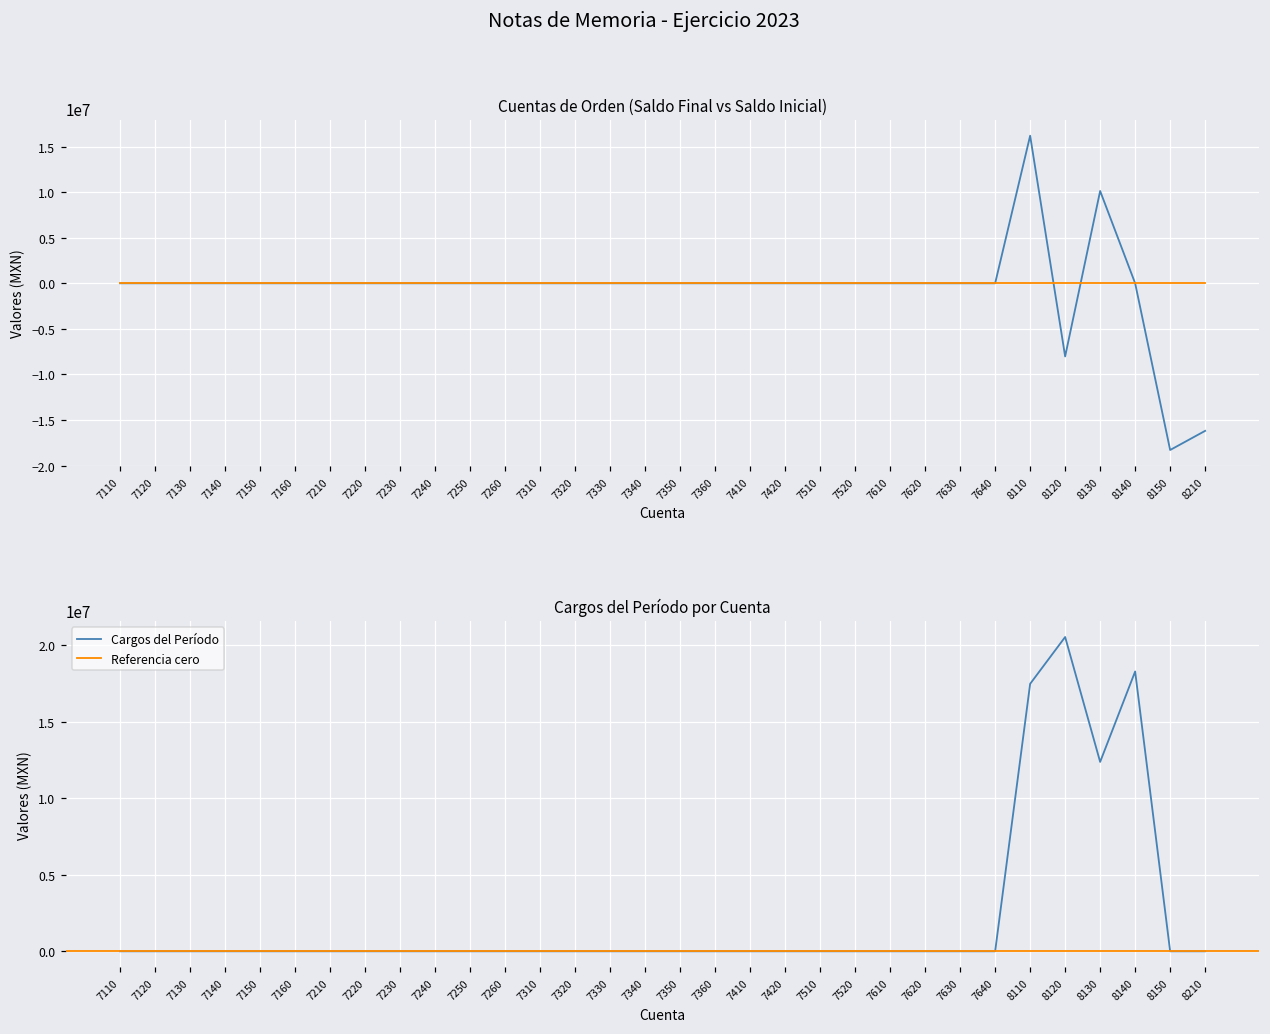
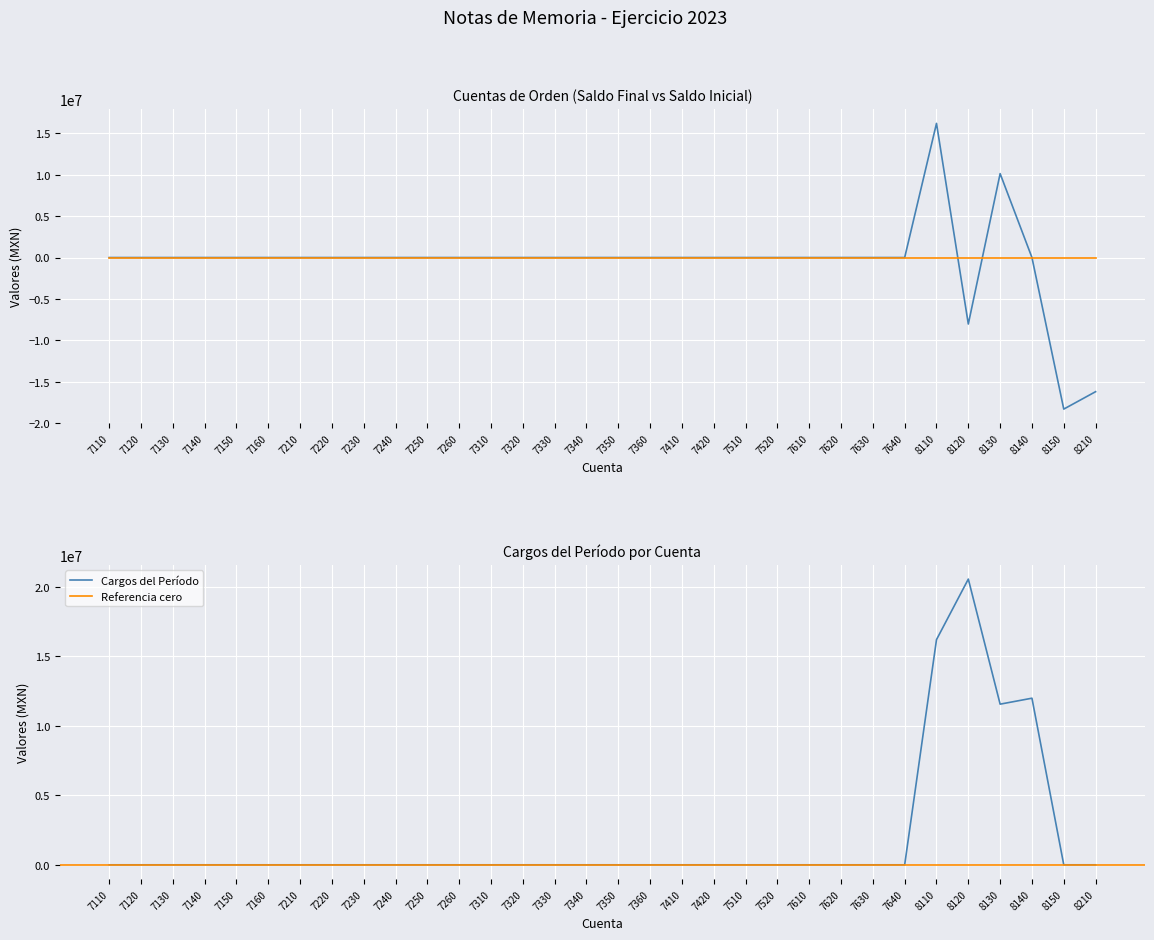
  {
    "Cargos del Período por Cuenta": {
      "7110": 0,
      "7120": 0,
      "7130": 0,
      "7140": 0,
      "7150": 0,
      "7160": 0,
      "7210": 0,
      "7220": 0,
      "7230": 0,
      "7240": 0,
      "7250": 0,
      "7260": 0,
      "7310": 0,
      "7320": 0,
      "7330": 0,
      "7340": 0,
      "7350": 0,
      "7360": 0,
      "7410": 0,
      "7420": 0,
      "7510": 0,
      "7520": 0,
      "7610": 0,
      "7620": 0,
      "7630": 0,
      "7640": 0,
-     "8110": 17500000,
+     "8110": 16200000,
      "8120": 20500000,
-     "8130": 12400000,
-     "8140": 18300000,
+     "8130": 11600000,
+     "8140": 12000000,
      "8150": 0,
      "8210": 0
    }
  }
